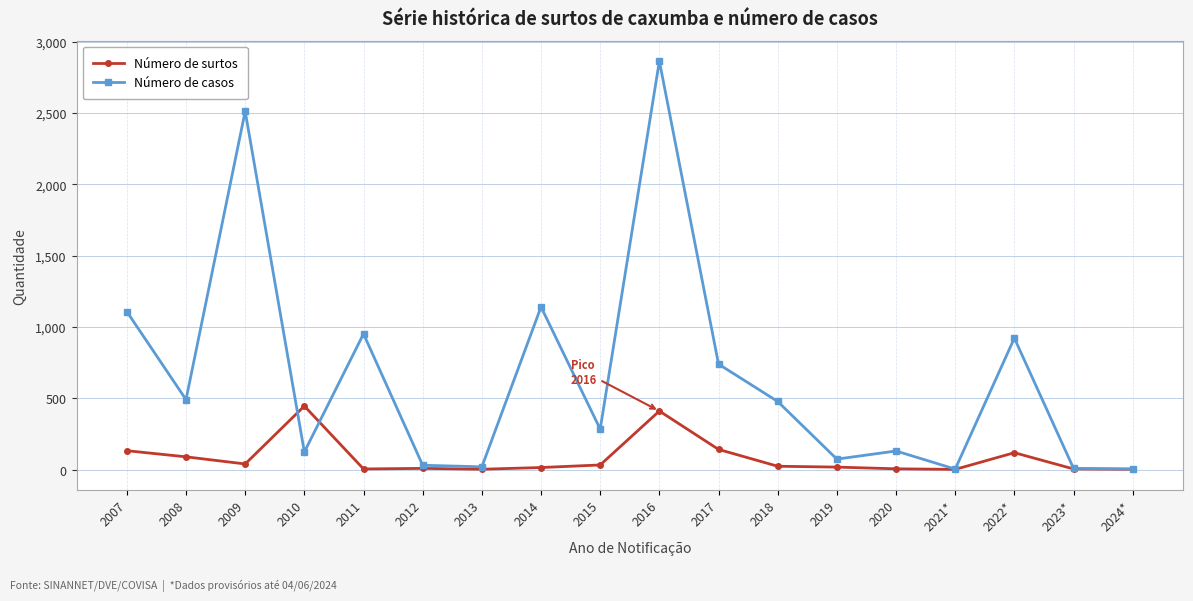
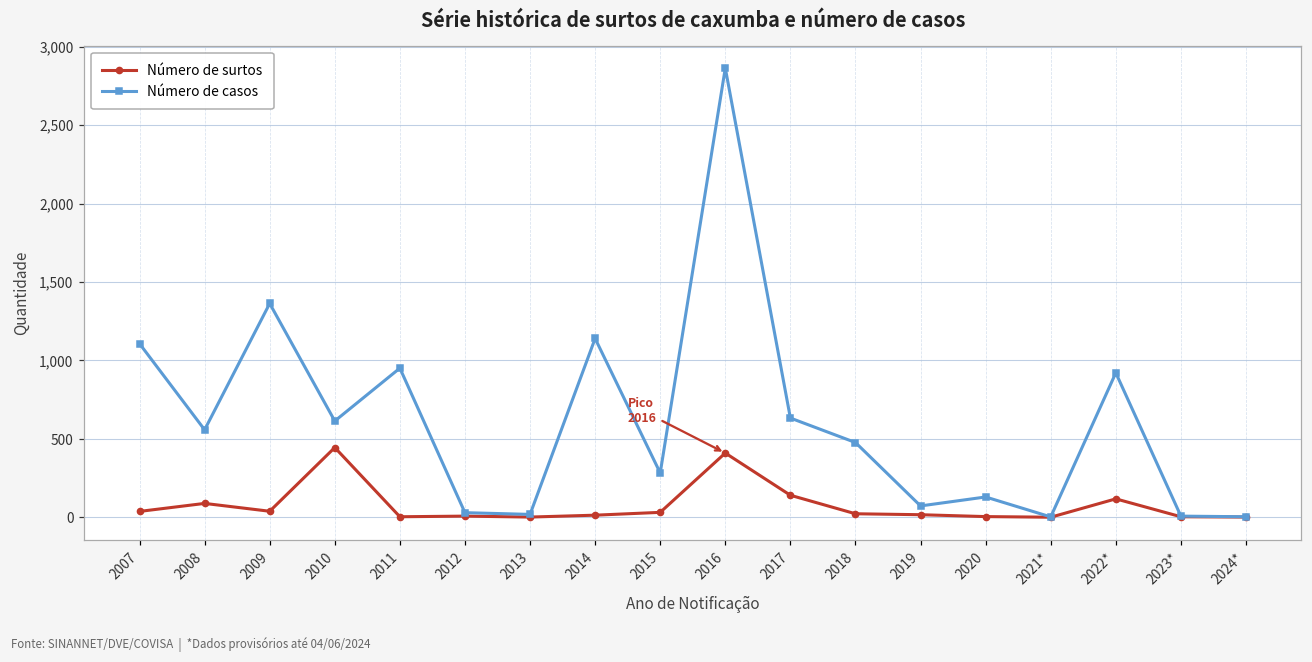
  {
    "Número de surtos": {
-     "2007": "130",
+     "2007": "40",
      "2008": "90",
      "2009": "40",
      "2010": "450",
      "2011": "0",
      "2012": "10",
      "2014": "10",
      "2015": "30",
      "2017": "140",
      "2018": "20",
      "2019": "20",
      "2020": "10",
      "2022*": "120"
    },
    "Número de casos": {
      "2007": "1,110",
-     "2008": "490",
-     "2009": "2,510",
-     "2010": "120",
+     "2008": "560",
+     "2009": "1,360",
+     "2010": "610",
      "2011": "950",
      "2012": "30",
      "2014": "1,140",
      "2015": "280",
      "2016": "2,860",
-     "2017": "740",
+     "2017": "630",
      "2018": "480",
      "2019": "70",
      "2020": "130",
      "2022*": "920"
    }
  }
